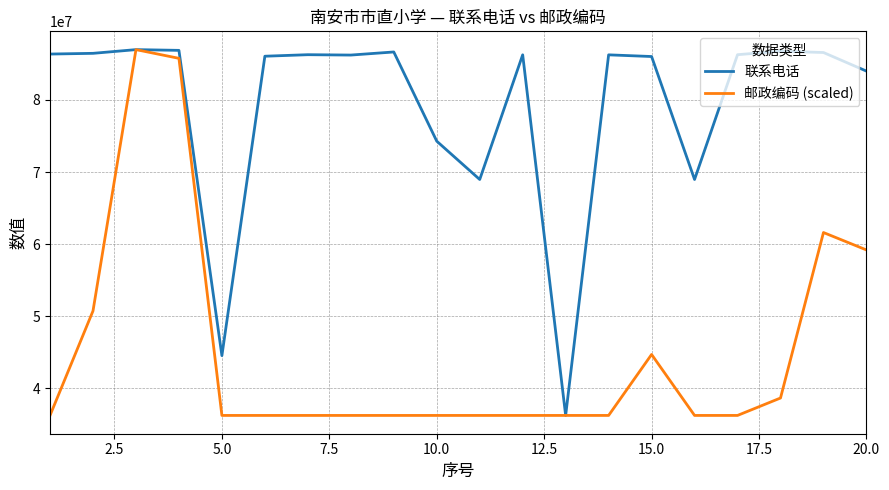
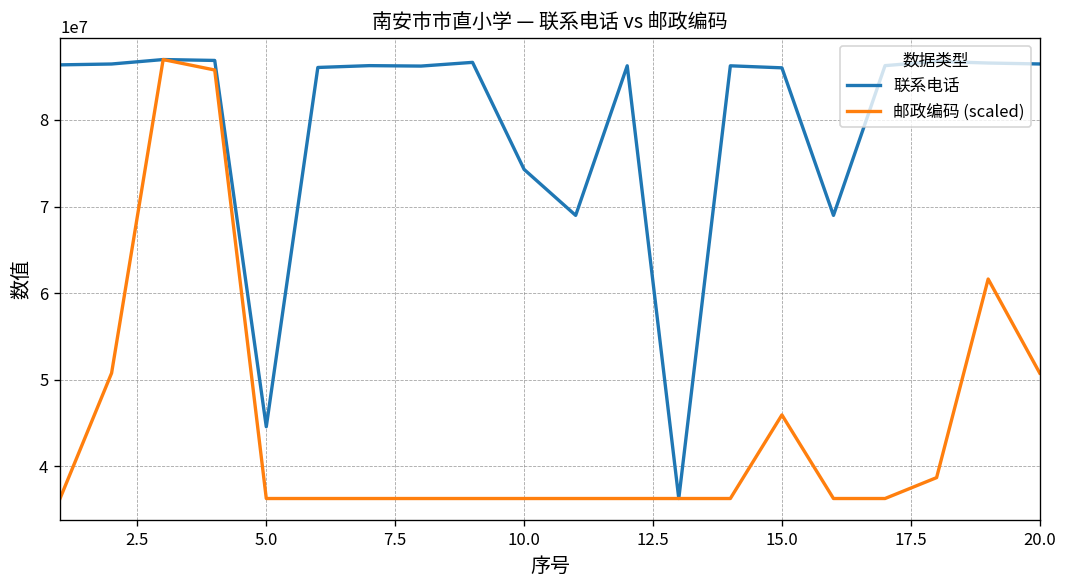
  {
    "联系电话": {
      "5.0": 45000000,
      "10.0": 74000000,
      "15.0": 86000000,
-     "20.0": 84000000
+     "20.0": 86000000
    },
    "邮政编码 (scaled)": {
      "5.0": 36000000,
      "10.0": 36000000,
-     "15.0": 45000000,
-     "20.0": 59000000
+     "15.0": 46000000,
+     "20.0": 51000000
    }
  }
